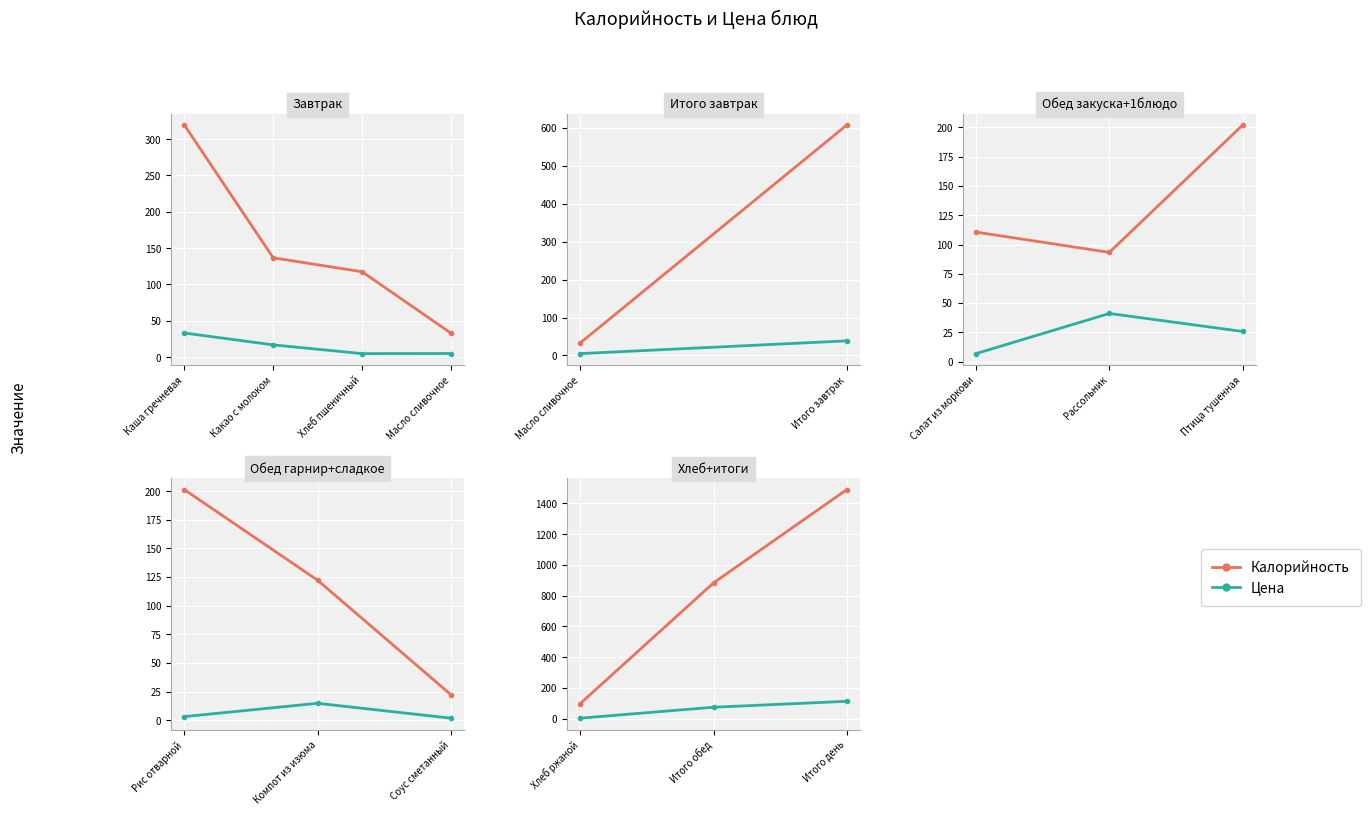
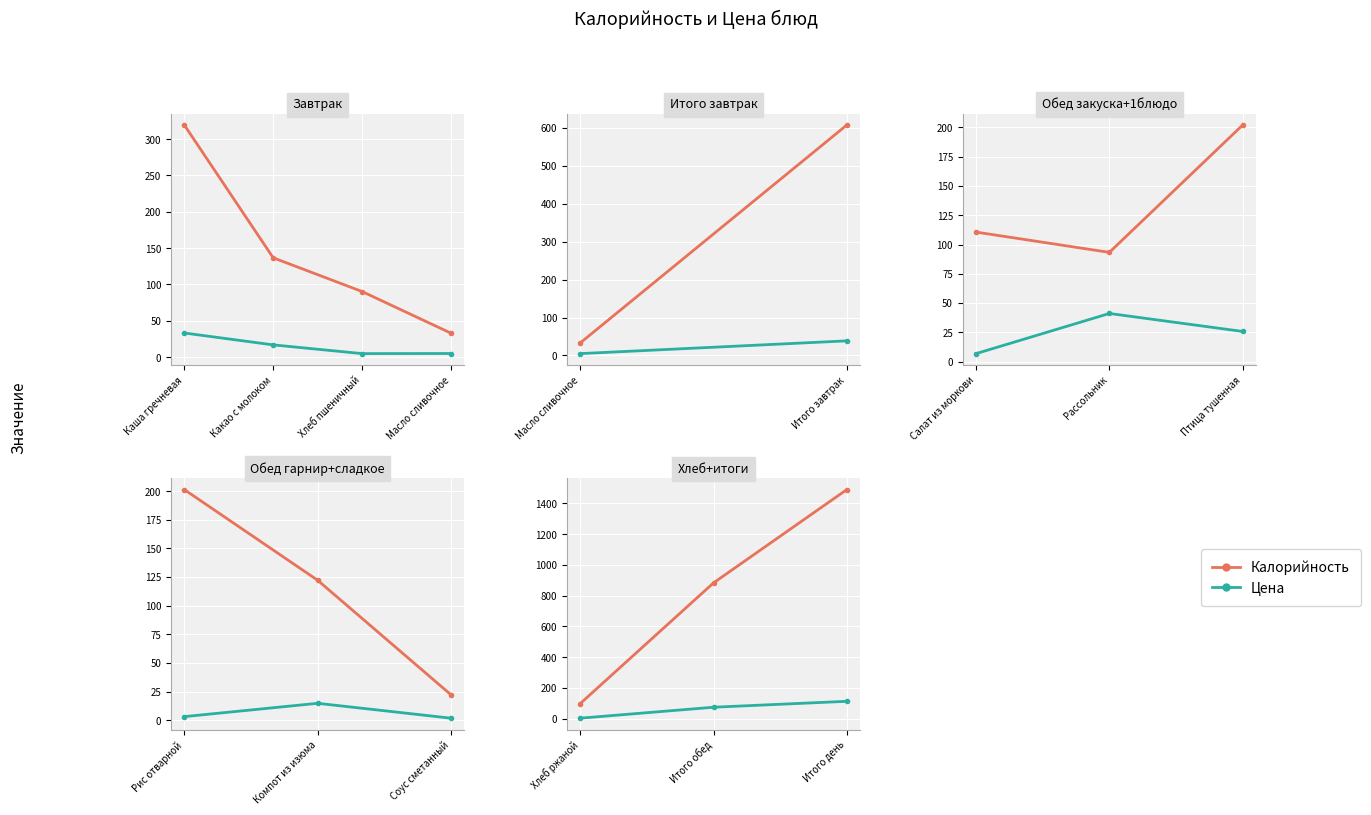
  {
    "Завтрак": {
      "Калорийность": {
        "Каша гречневая": 320,
        "Какао с молоком": 140,
-       "Хлеб пшеничный": 120,
+       "Хлеб пшеничный": 90,
        "Масло сливочное": 30
      },
      "Цена": {
        "Каша гречневая": 30,
        "Какао с молоком": 20,
        "Хлеб пшеничный": 0,
        "Масло сливочное": 0
      }
    },
    "Итого завтрак": {
      "Калорийность": {
        "Масло сливочное": 30,
        "Итого завтрак": 610
      },
      "Цена": {
        "Масло сливочное": 0,
        "Итого завтрак": 40
      }
    },
    "Обед закуска+1блюдо": {
      "Калорийность": {
        "Салат из моркови": 111,
        "Рассольник": 93,
        "Птица тушенная": 202
      },
      "Цена": {
        "Салат из моркови": 7,
        "Рассольник": 41,
        "Птица тушенная": 26
      }
    },
    "Обед гарнир+сладкое": {
      "Калорийность": {
        "Рис отварной": 201,
        "Компот из изюма": 122,
        "Соус сметанный": 22
      },
      "Цена": {
        "Рис отварной": 3,
        "Компот из изюма": 15,
        "Соус сметанный": 2
      }
    },
    "Хлеб+итоги": {
      "Калорийность": {
        "Хлеб ржаной": 100,
        "Итого обед": 880,
        "Итого день": 1490
      },
      "Цена": {
        "Хлеб ржаной": 0,
        "Итого обед": 80,
        "Итого день": 110
      }
    }
  }
